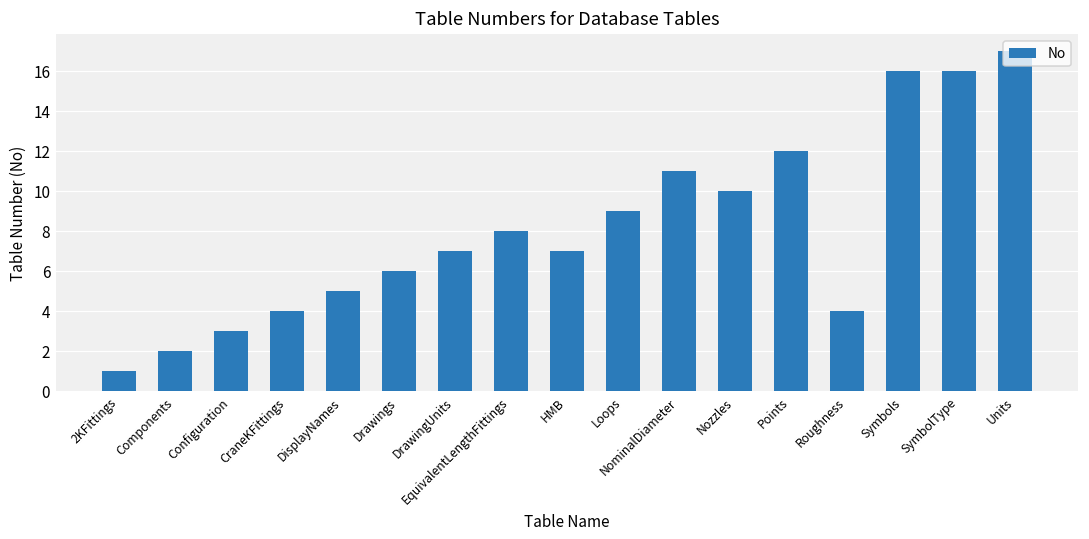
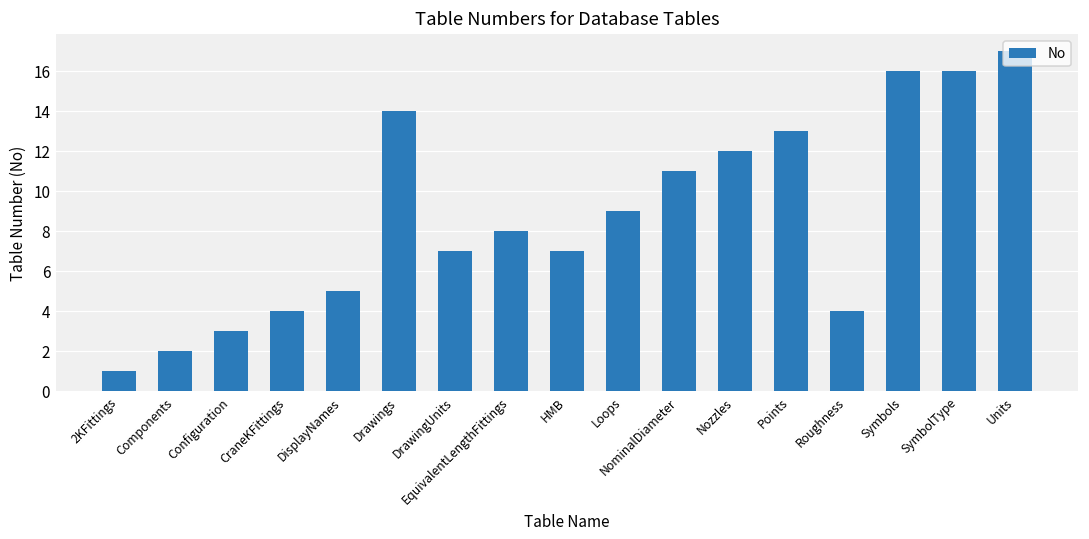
  {
    "2KFittings": 1,
    "Components": 2,
    "Configuration": 3,
    "CraneKFittings": 4,
    "DisplayNames": 5,
-   "Drawings": 6,
+   "Drawings": 14,
    "DrawingUnits": 7,
    "EquivalentLengthFittings": 8,
    "HMB": 7,
    "Loops": 9,
    "NominalDiameter": 11,
-   "Nozzles": 10,
-   "Points": 12,
+   "Nozzles": 12,
+   "Points": 13,
    "Roughness": 4,
    "Symbols": 16,
    "SymbolType": 16
  }
